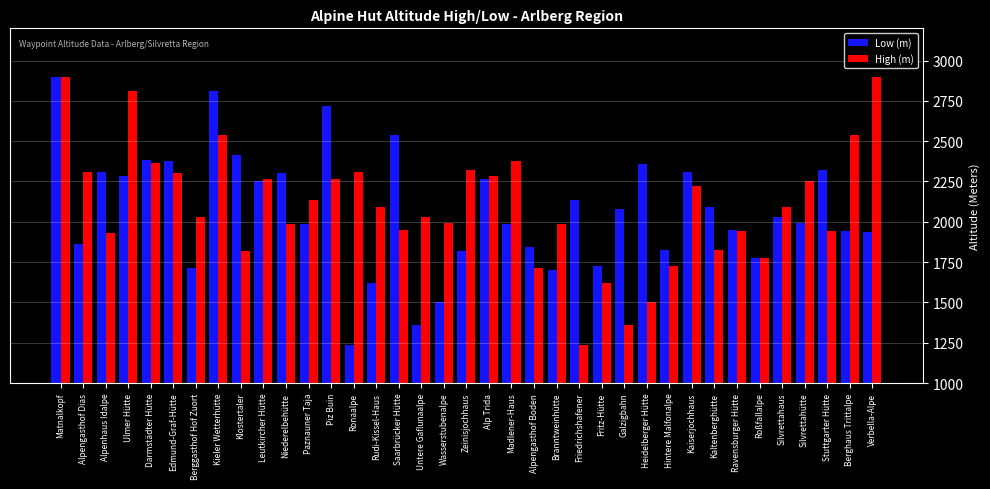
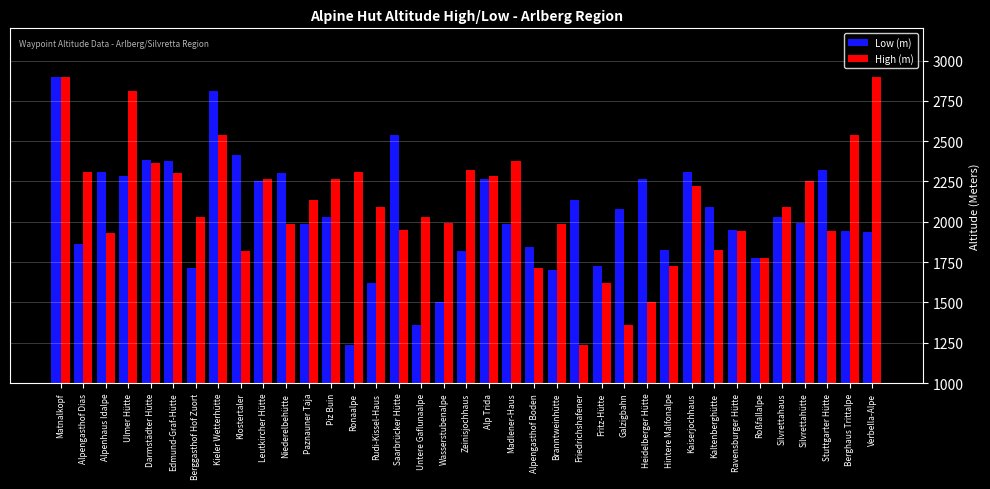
  {
    "Low (m)": {
      "Matnalkopf": 2900,
      "Alpengasthof Dias": 1860,
      "Alpenhaus Idalpe": 2310,
      "Ulmer Hütte": 2280,
      "Darmstädter Hütte": 2380,
      "Edmund-Graf-Hütte": 2380,
      "Berggasthof Hof Zuort": 1710,
      "Kieler Wetterhütte": 2810,
      "Klostertaler": 2420,
      "Leutkircher Hütte": 2250,
      "Niederelbehütte": 2300,
      "Paznauner Taja": 1990,
-     "Piz Buin": 2720,
+     "Piz Buin": 2030,
      "Ronaalpe": 1240,
      "Rudi-Kissel-Haus": 1620,
      "Saarbrücker Hütte": 2540,
      "Untere Gaflunaalpe": 1360,
      "Wasserstubenalpe": 1500,
      "Zeinisjochhaus": 1820,
      "Alp Trida": 2260,
      "Madlener-Haus": 1990,
      "Alpengasthof Boden": 1840,
      "Branntweinhütte": 1700,
      "Friedrichshafener": 2140,
      "Fritz-Hütte": 1730,
      "Galzigbahn": 2080,
-     "Heidelberger Hütte": 2360,
+     "Heidelberger Hütte": 2260,
      "Hintere Malfonalpe": 1830,
      "Kaiserjochhaus": 2310,
      "Kaltenberghütte": 2090,
      "Ravensburger Hütte": 1950,
      "Roßfallalpe": 1780,
      "Silvrettahaus": 2030,
      "Silvrettahütte": 1990,
      "Stuttgarter Hütte": 2320,
      "Berghaus Trittalpe": 1950,
      "Verbella-Alpe": 1940
    },
    "High (m)": {
      "Matnalkopf": 2900,
      "Alpengasthof Dias": 2310,
      "Alpenhaus Idalpe": 1930,
      "Ulmer Hütte": 2810,
      "Darmstädter Hütte": 2360,
      "Edmund-Graf-Hütte": 2300,
      "Berggasthof Hof Zuort": 2030,
      "Kieler Wetterhütte": 2540,
      "Klostertaler": 1820,
      "Leutkircher Hütte": 2260,
      "Niederelbehütte": 1990,
      "Paznauner Taja": 2140,
      "Piz Buin": 2260,
      "Ronaalpe": 2310,
      "Rudi-Kissel-Haus": 2090,
      "Saarbrücker Hütte": 1950,
      "Untere Gaflunaalpe": 2030,
      "Wasserstubenalpe": 1990,
      "Zeinisjochhaus": 2320,
      "Alp Trida": 2280,
      "Madlener-Haus": 2380,
      "Alpengasthof Boden": 1710,
      "Branntweinhütte": 1990,
      "Friedrichshafener": 1240,
      "Fritz-Hütte": 1620,
      "Galzigbahn": 1360,
      "Heidelberger Hütte": 1500,
      "Hintere Malfonalpe": 1730,
      "Kaiserjochhaus": 2220,
      "Kaltenberghütte": 1830,
      "Ravensburger Hütte": 1950,
      "Roßfallalpe": 1780,
      "Silvrettahaus": 2090,
      "Silvrettahütte": 2250,
      "Stuttgarter Hütte": 1950,
      "Berghaus Trittalpe": 2540,
      "Verbella-Alpe": 2900
    }
  }
